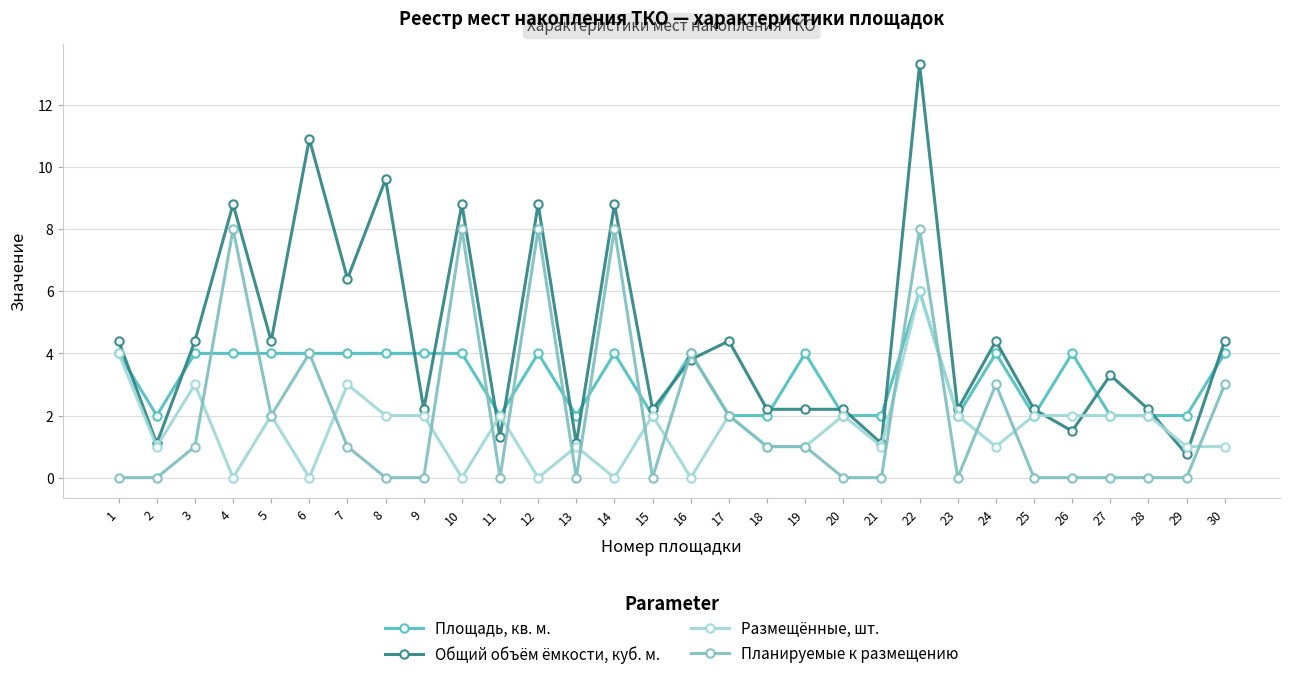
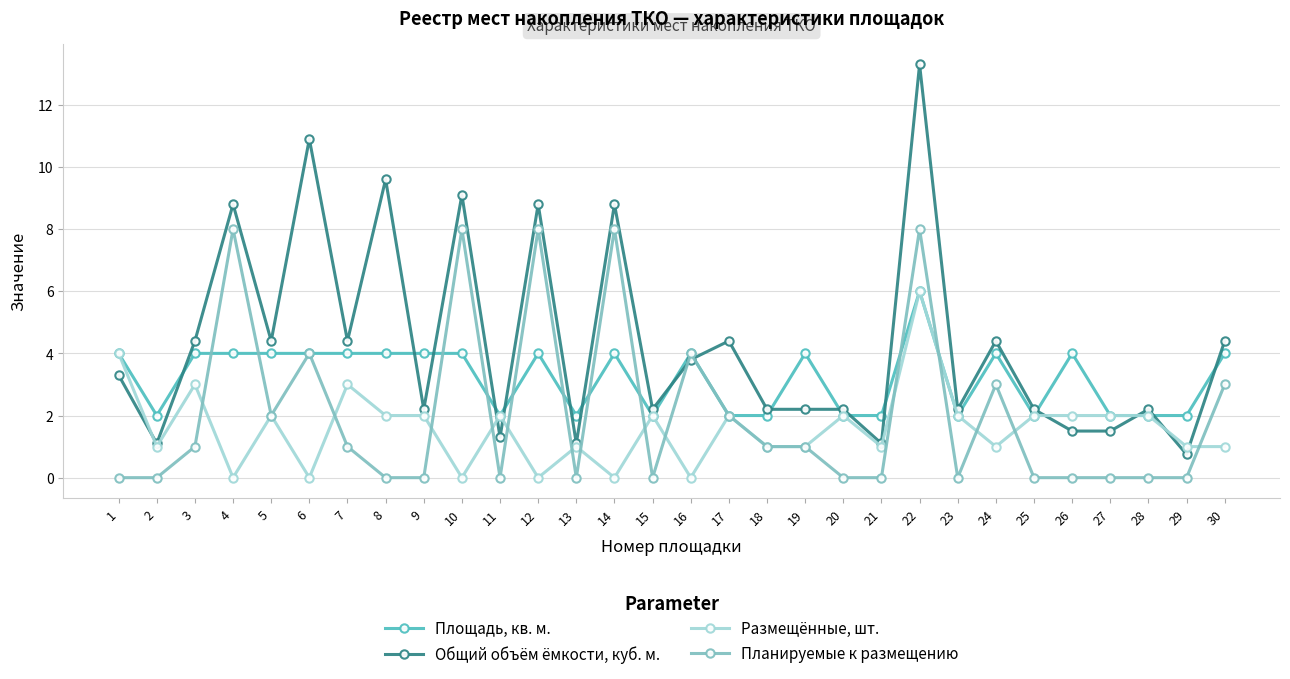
  {
    "Общий объём ёмкости, куб. м.": {
-     "1": 4.4,
+     "1": 3.3,
      "2": 1.1,
      "3": 4.4,
      "4": 8.8,
      "5": 4.4,
      "6": 10.9,
-     "7": 6.4,
+     "7": 4.4,
      "8": 9.6,
      "9": 2.2,
-     "10": 8.8,
+     "10": 9.1,
      "11": 1.3,
      "12": 8.8,
      "13": 1.1,
      "14": 8.8,
      "15": 2.2,
      "16": 3.8,
      "17": 4.4,
      "18": 2.2,
      "19": 2.2,
      "20": 2.2,
      "21": 1.1,
      "22": 13.3,
      "23": 2.2,
      "24": 4.4,
      "25": 2.2,
      "26": 1.5,
-     "27": 3.3,
+     "27": 1.5,
      "28": 2.2,
      "29": 0.8,
      "30": 4.4
    }
  }
